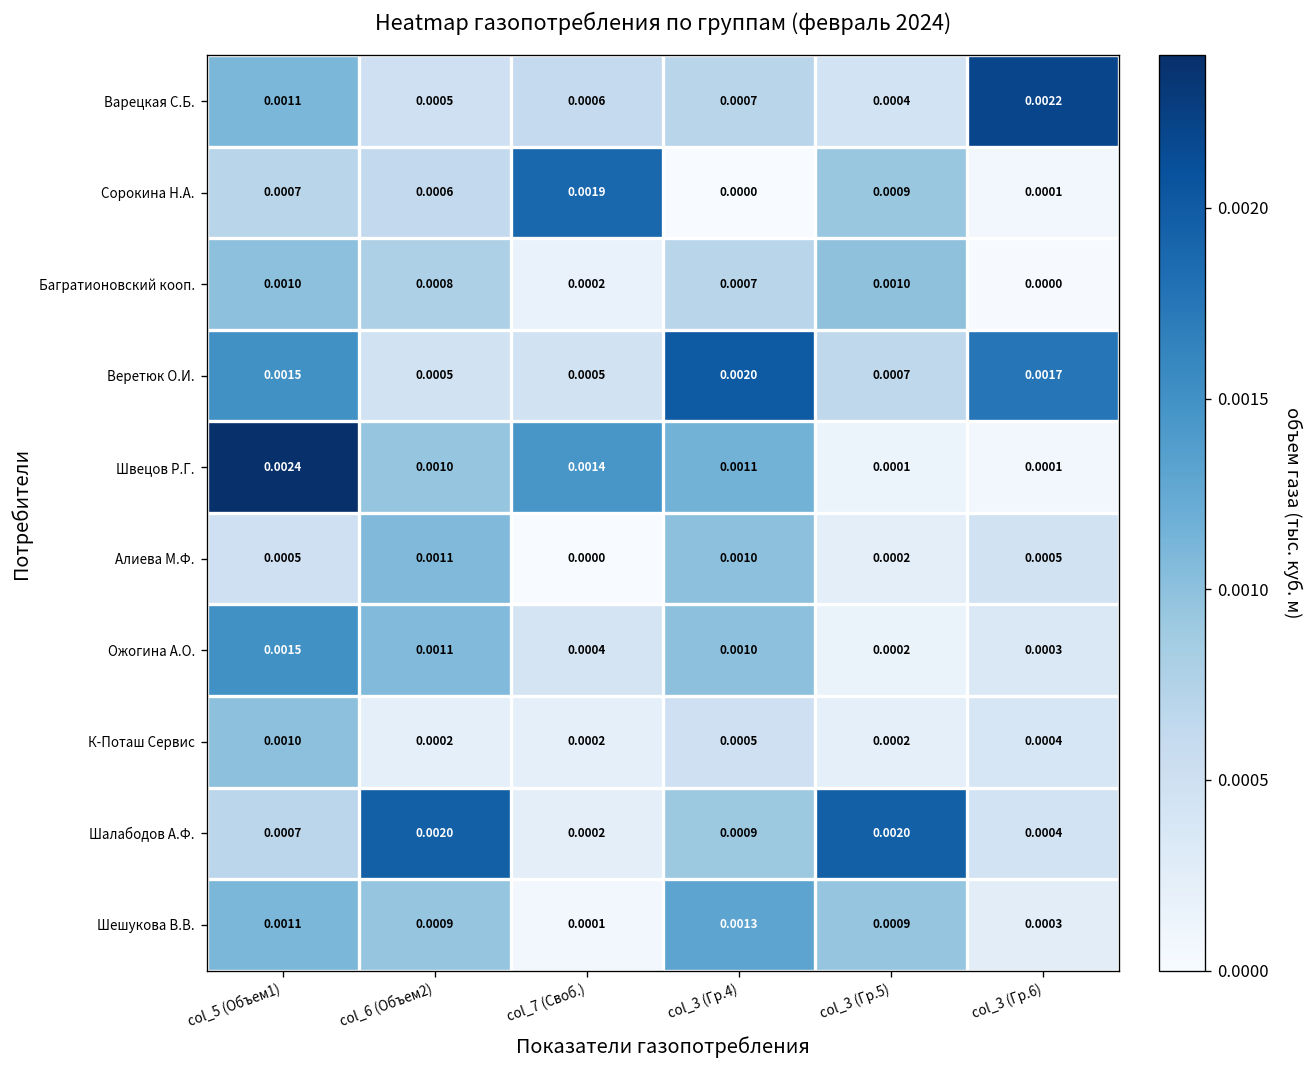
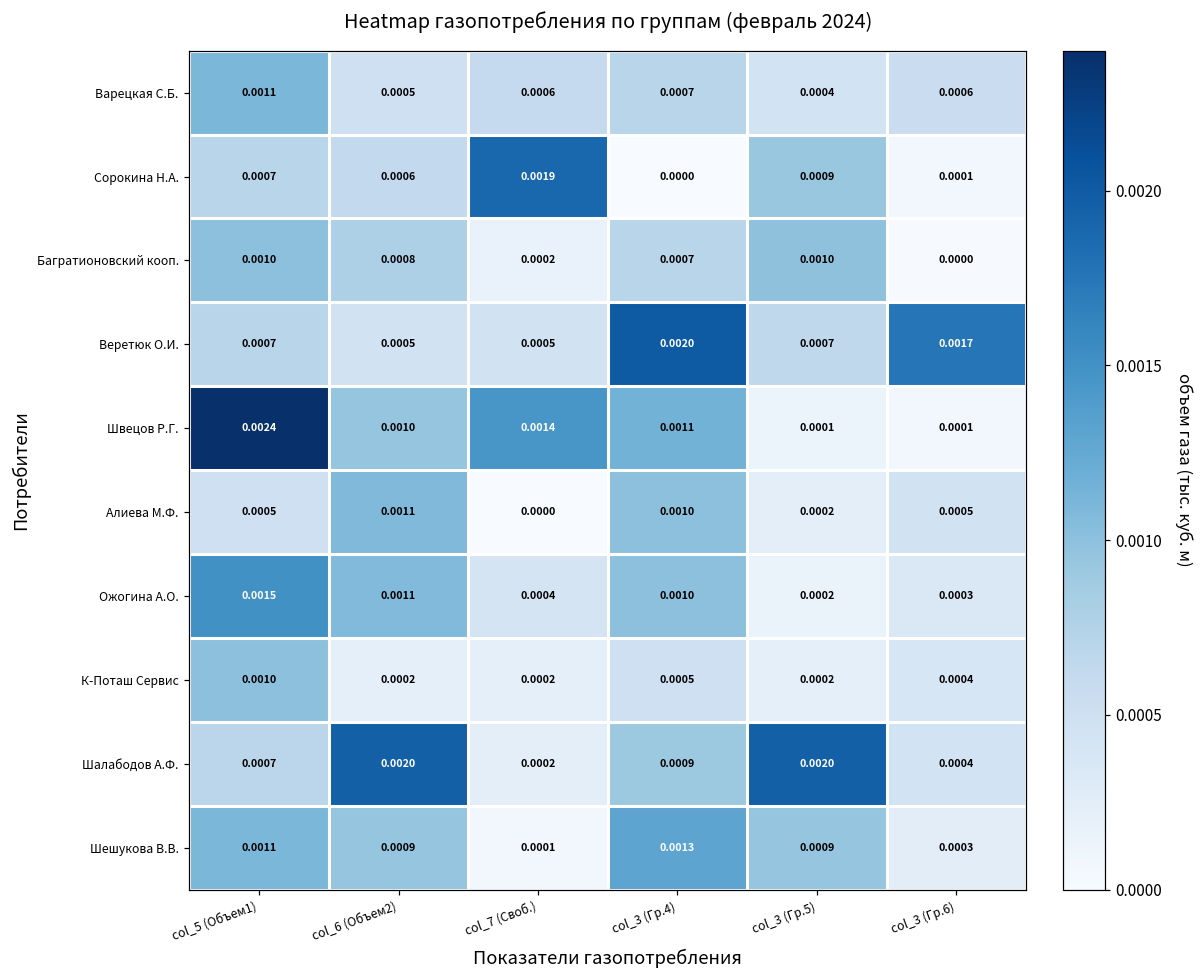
  {
    "Варецкая С.Б.": {
      "col_5 (Объем1)": 0.0011,
      "col_6 (Объем2)": 0.0005,
      "col_7 (Своб.)": 0.0006,
      "col_3 (Гр.4)": 0.0007,
      "col_3 (Гр.5)": 0.0004,
-     "col_3 (Гр.6)": 0.0022
+     "col_3 (Гр.6)": 0.0006
    },
    "Сорокина Н.А.": {
      "col_5 (Объем1)": 0.0007,
      "col_6 (Объем2)": 0.0006,
      "col_7 (Своб.)": 0.0019,
      "col_3 (Гр.4)": 0.0000,
      "col_3 (Гр.5)": 0.0009,
      "col_3 (Гр.6)": 0.0001
    },
    "Багратионовский кооп.": {
      "col_5 (Объем1)": 0.0010,
      "col_6 (Объем2)": 0.0008,
      "col_7 (Своб.)": 0.0002,
      "col_3 (Гр.4)": 0.0007,
      "col_3 (Гр.5)": 0.0010,
      "col_3 (Гр.6)": 0.0000
    },
    "Веретюк О.И.": {
-     "col_5 (Объем1)": 0.0015,
+     "col_5 (Объем1)": 0.0007,
      "col_6 (Объем2)": 0.0005,
      "col_7 (Своб.)": 0.0005,
      "col_3 (Гр.4)": 0.0020,
      "col_3 (Гр.5)": 0.0007,
      "col_3 (Гр.6)": 0.0017
    },
    "Швецов Р.Г.": {
      "col_5 (Объем1)": 0.0024,
      "col_6 (Объем2)": 0.0010,
      "col_7 (Своб.)": 0.0014,
      "col_3 (Гр.4)": 0.0011,
      "col_3 (Гр.5)": 0.0001,
      "col_3 (Гр.6)": 0.0001
    },
    "Алиева М.Ф.": {
      "col_5 (Объем1)": 0.0005,
      "col_6 (Объем2)": 0.0011,
      "col_7 (Своб.)": 0.0000,
      "col_3 (Гр.4)": 0.0010,
      "col_3 (Гр.5)": 0.0002,
      "col_3 (Гр.6)": 0.0005
    },
    "Ожогина А.О.": {
      "col_5 (Объем1)": 0.0015,
      "col_6 (Объем2)": 0.0011,
      "col_7 (Своб.)": 0.0004,
      "col_3 (Гр.4)": 0.0010,
      "col_3 (Гр.5)": 0.0002,
      "col_3 (Гр.6)": 0.0003
    },
    "К-Поташ Сервис": {
      "col_5 (Объем1)": 0.0010,
      "col_6 (Объем2)": 0.0002,
      "col_7 (Своб.)": 0.0002,
      "col_3 (Гр.4)": 0.0005,
      "col_3 (Гр.5)": 0.0002,
      "col_3 (Гр.6)": 0.0004
    },
    "Шалабодов А.Ф.": {
      "col_5 (Объем1)": 0.0007,
      "col_6 (Объем2)": 0.0020,
      "col_7 (Своб.)": 0.0002,
      "col_3 (Гр.4)": 0.0009,
      "col_3 (Гр.5)": 0.0020,
      "col_3 (Гр.6)": 0.0004
    },
    "Шешукова В.В.": {
      "col_5 (Объем1)": 0.0011,
      "col_6 (Объем2)": 0.0009,
      "col_7 (Своб.)": 0.0001,
      "col_3 (Гр.4)": 0.0013,
      "col_3 (Гр.5)": 0.0009,
      "col_3 (Гр.6)": 0.0003
    }
  }
